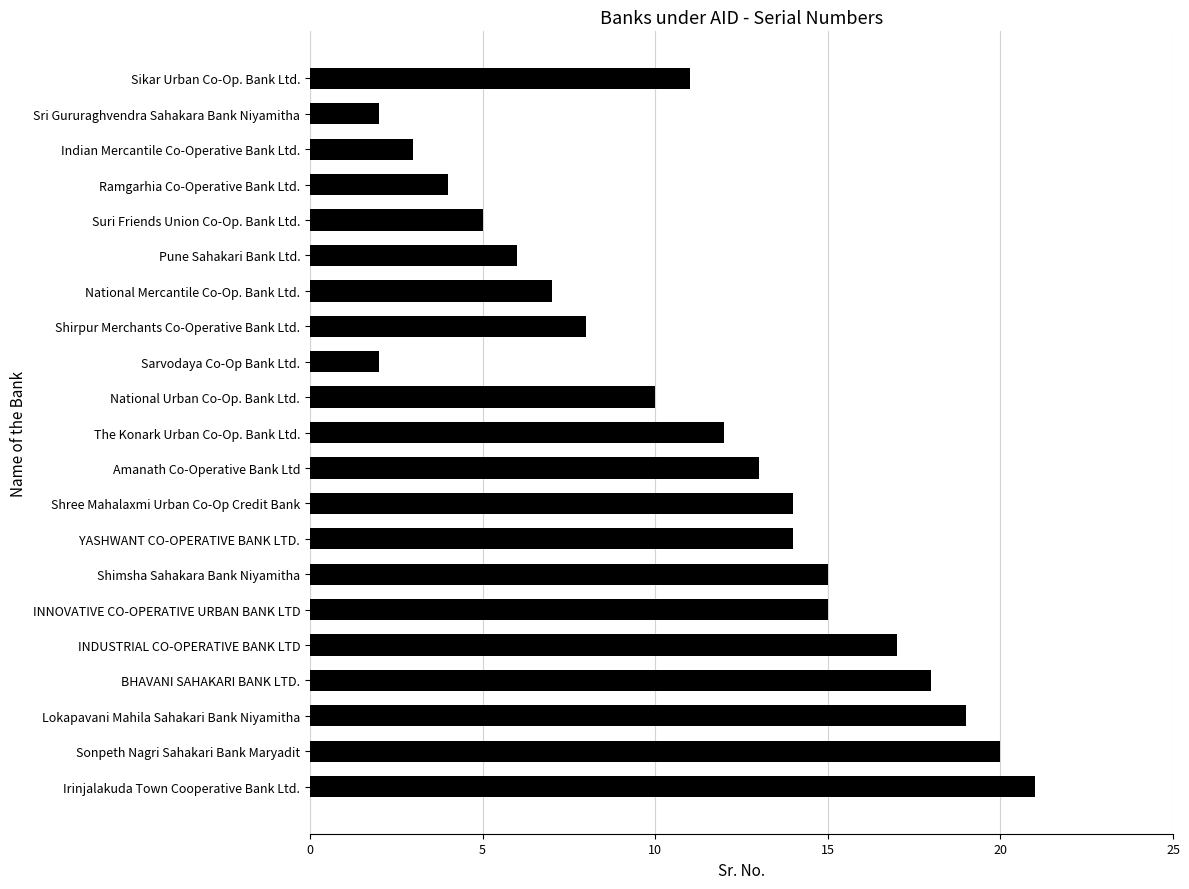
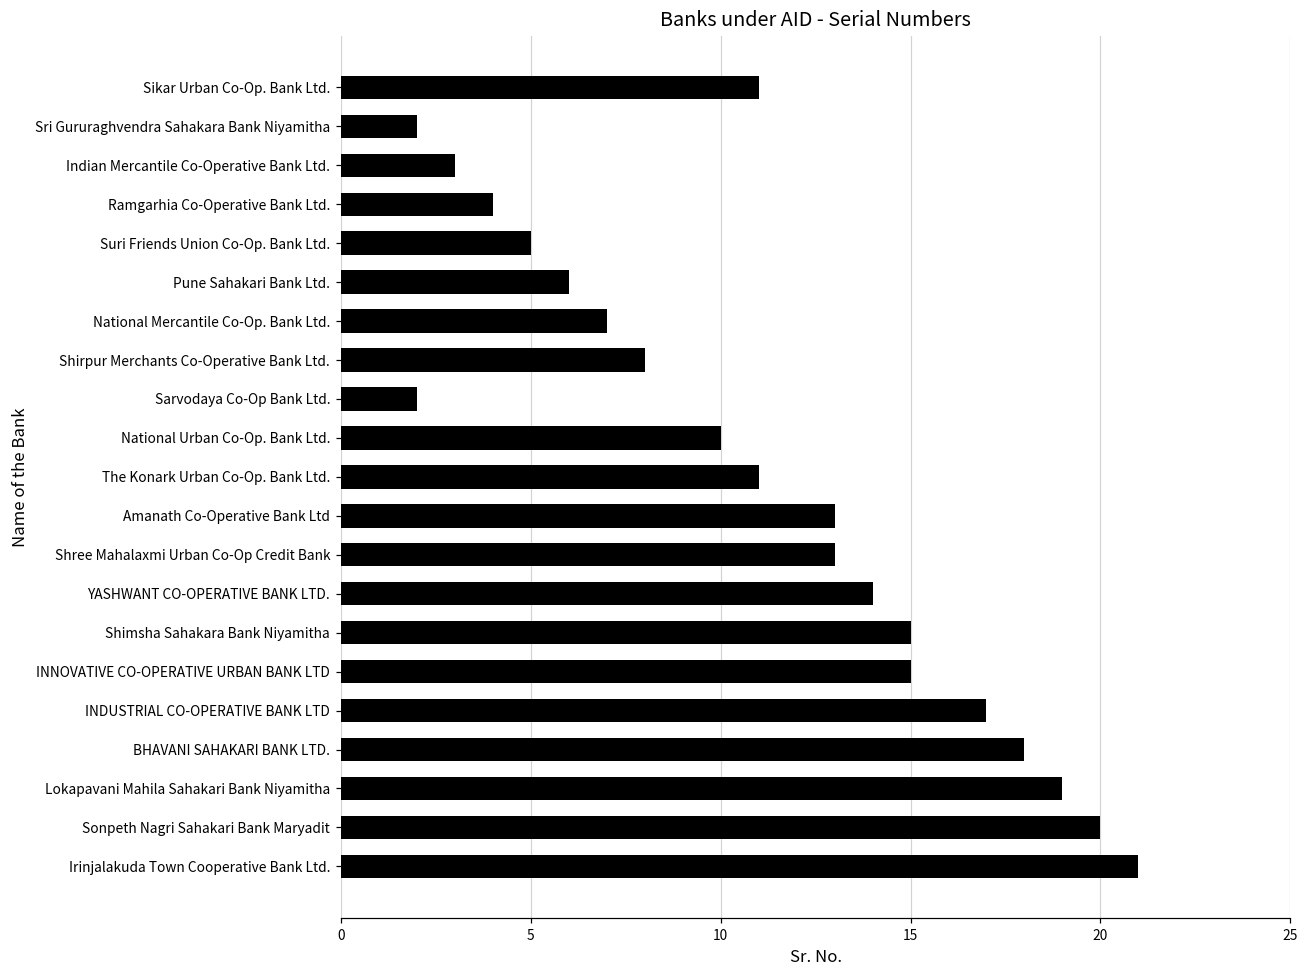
  {
    "Sikar Urban Co-Op. Bank Ltd.": 11,
    "Sri Gururaghvendra Sahakara Bank Niyamitha": 2,
    "Indian Mercantile Co-Operative Bank Ltd.": 3,
    "Ramgarhia Co-Operative Bank Ltd.": 4,
    "Suri Friends Union Co-Op. Bank Ltd.": 5,
    "Pune Sahakari Bank Ltd.": 6,
    "National Mercantile Co-Op. Bank Ltd.": 7,
    "Shirpur Merchants Co-Operative Bank Ltd.": 8,
    "Sarvodaya Co-Op Bank Ltd.": 2,
    "National Urban Co-Op. Bank Ltd.": 10,
-   "The Konark Urban Co-Op. Bank Ltd.": 12,
+   "The Konark Urban Co-Op. Bank Ltd.": 11,
    "Amanath Co-Operative Bank Ltd": 13,
-   "Shree Mahalaxmi Urban Co-Op Credit Bank": 14,
+   "Shree Mahalaxmi Urban Co-Op Credit Bank": 13,
    "YASHWANT CO-OPERATIVE BANK LTD.": 14,
    "Shimsha Sahakara Bank Niyamitha": 15,
    "INNOVATIVE CO-OPERATIVE URBAN BANK LTD": 15,
    "INDUSTRIAL CO-OPERATIVE BANK LTD": 17,
    "BHAVANI SAHAKARI BANK LTD.": 18,
    "Lokapavani Mahila Sahakari Bank Niyamitha": 19,
    "Sonpeth Nagri Sahakari Bank Maryadit": 20,
    "Irinjalakuda Town Cooperative Bank Ltd.": 21
  }
